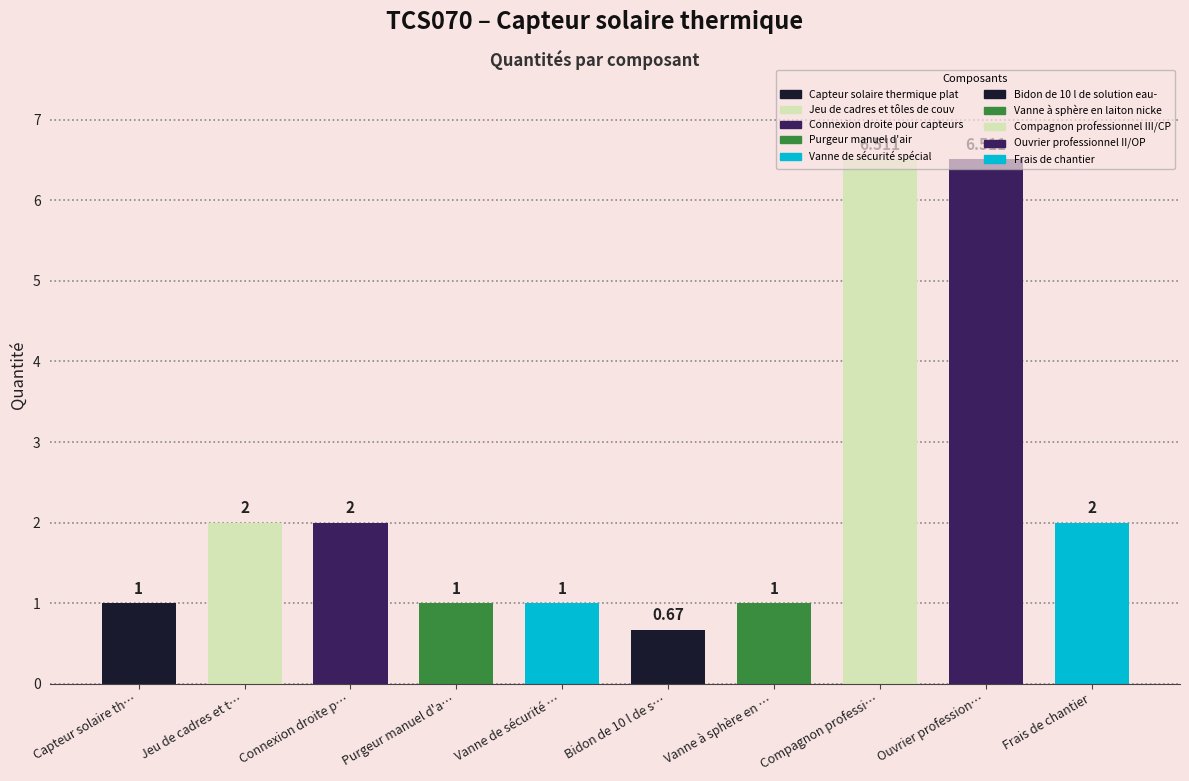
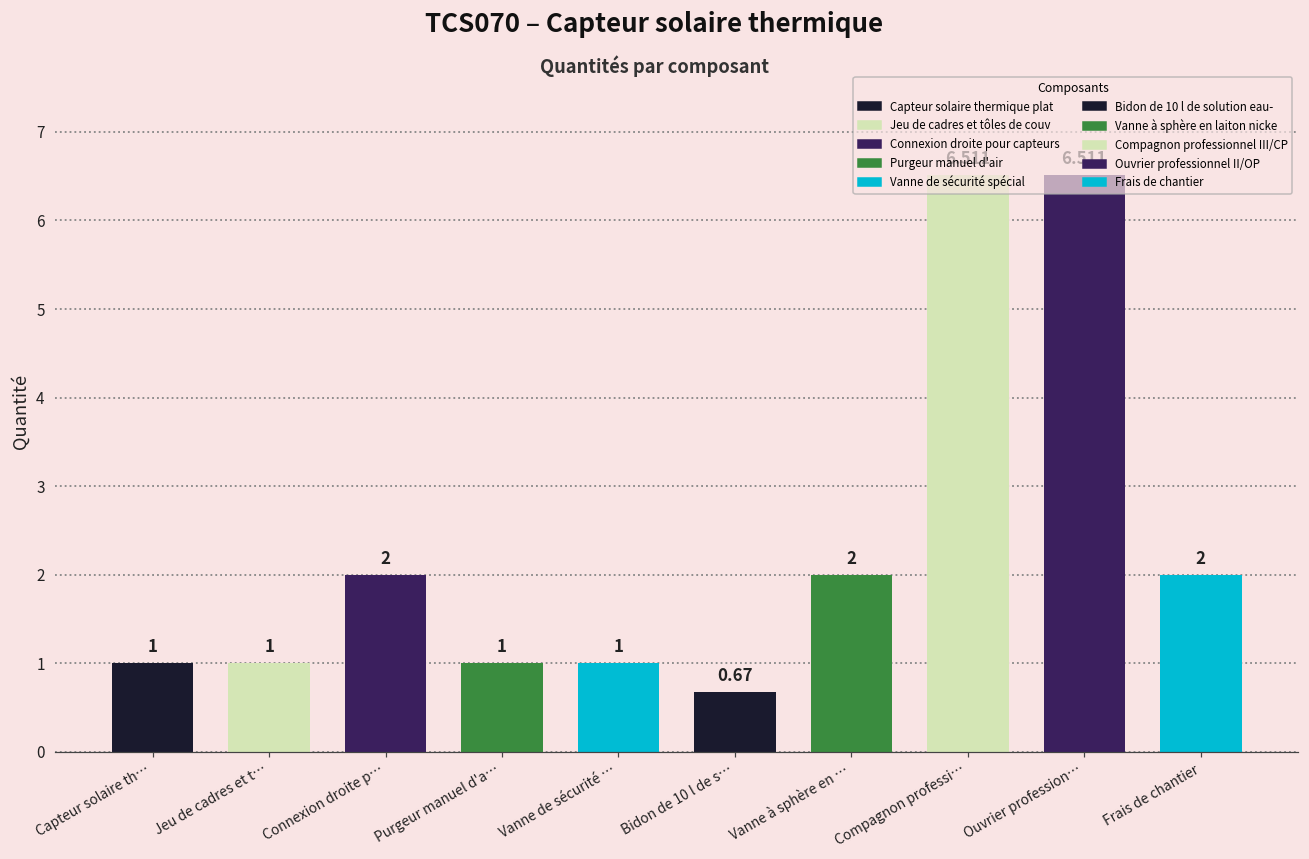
  {
    "Capteur solaire th…": 1,
-   "Jeu de cadres et t…": 2,
+   "Jeu de cadres et t…": 1,
    "Connexion droite p…": 2,
    "Purgeur manuel d'a…": 1,
    "Vanne de sécurité …": 1,
    "Bidon de 10 l de s…": 0.67,
-   "Vanne à sphère en …": 1,
+   "Vanne à sphère en …": 2,
    "Frais de chantier": 2
  }
